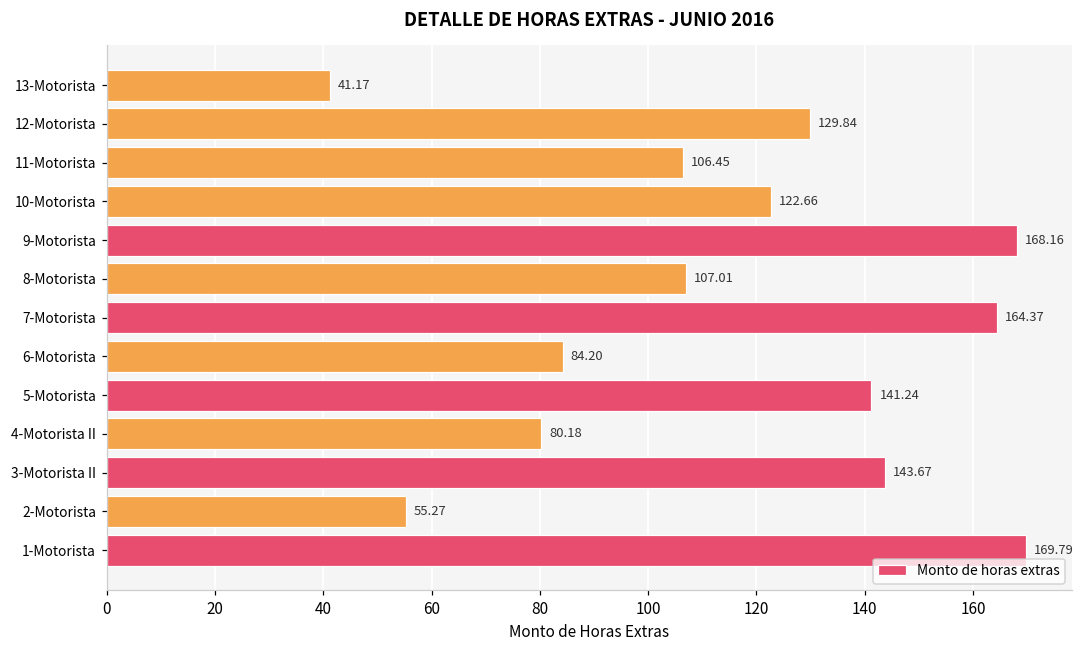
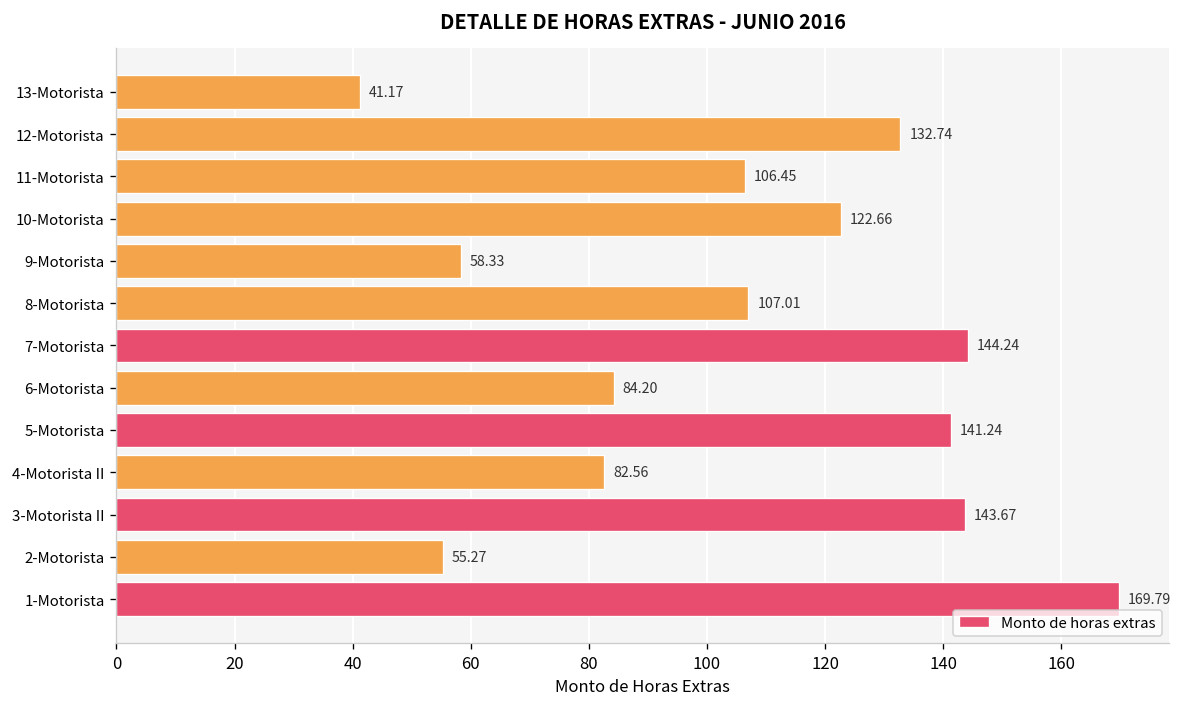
  {
    "13-Motorista": 41.17,
-   "12-Motorista": 129.84,
+   "12-Motorista": 132.74,
    "11-Motorista": 106.45,
    "10-Motorista": 122.66,
-   "9-Motorista": 168.16,
+   "9-Motorista": 58.33,
    "8-Motorista": 107.01,
-   "7-Motorista": 164.37,
+   "7-Motorista": 144.24,
    "6-Motorista": 84.20,
    "5-Motorista": 141.24,
-   "4-Motorista II": 80.18,
+   "4-Motorista II": 82.56,
    "3-Motorista II": 143.67,
    "2-Motorista": 55.27,
    "1-Motorista": 169.79
  }
